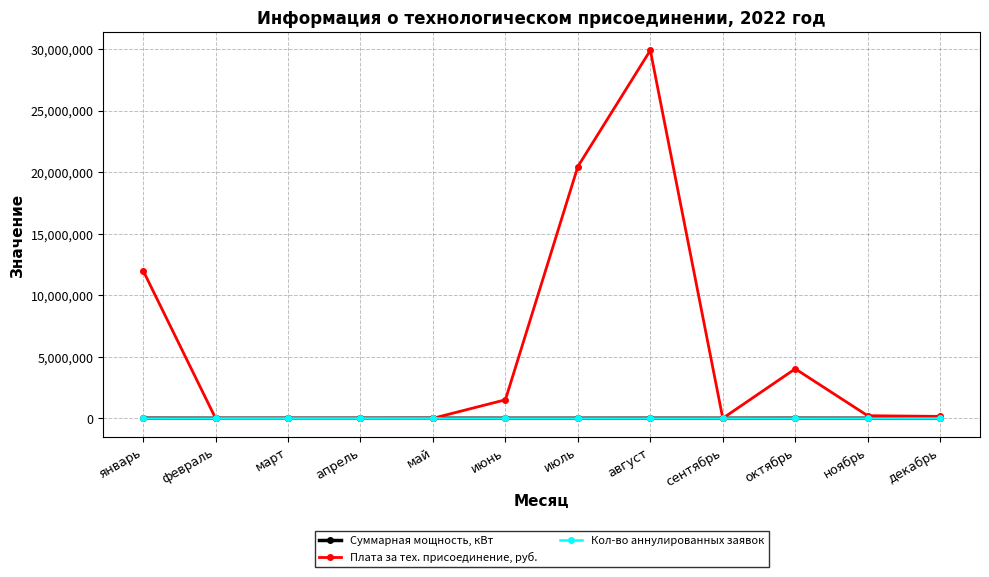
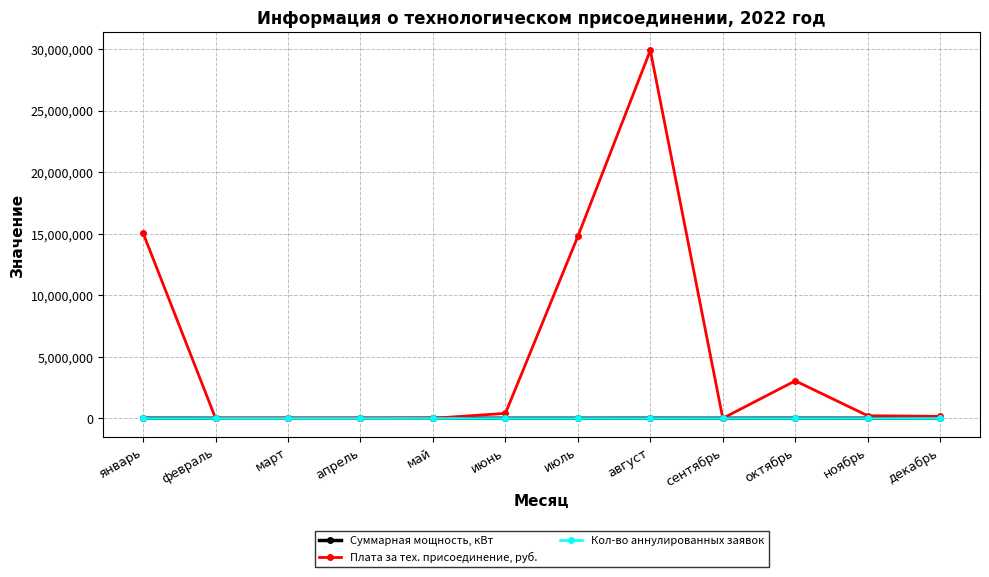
  {
    "Кол-во аннулированных заявок": {
      "январь": "0",
      "июнь": "0",
      "июль": "0",
      "август": "0",
      "октябрь": "0",
      "ноябрь": "0"
    },
    "Плата за тех. присоединение, руб.": {
-     "январь": "12,000,000",
-     "июнь": "1,500,000",
-     "июль": "20,500,000",
+     "январь": "15,000,000",
+     "июнь": "400,000",
+     "июль": "14,800,000",
      "август": "29,900,000",
-     "октябрь": "4,000,000",
+     "октябрь": "3,000,000",
      "ноябрь": "200,000"
    }
  }
